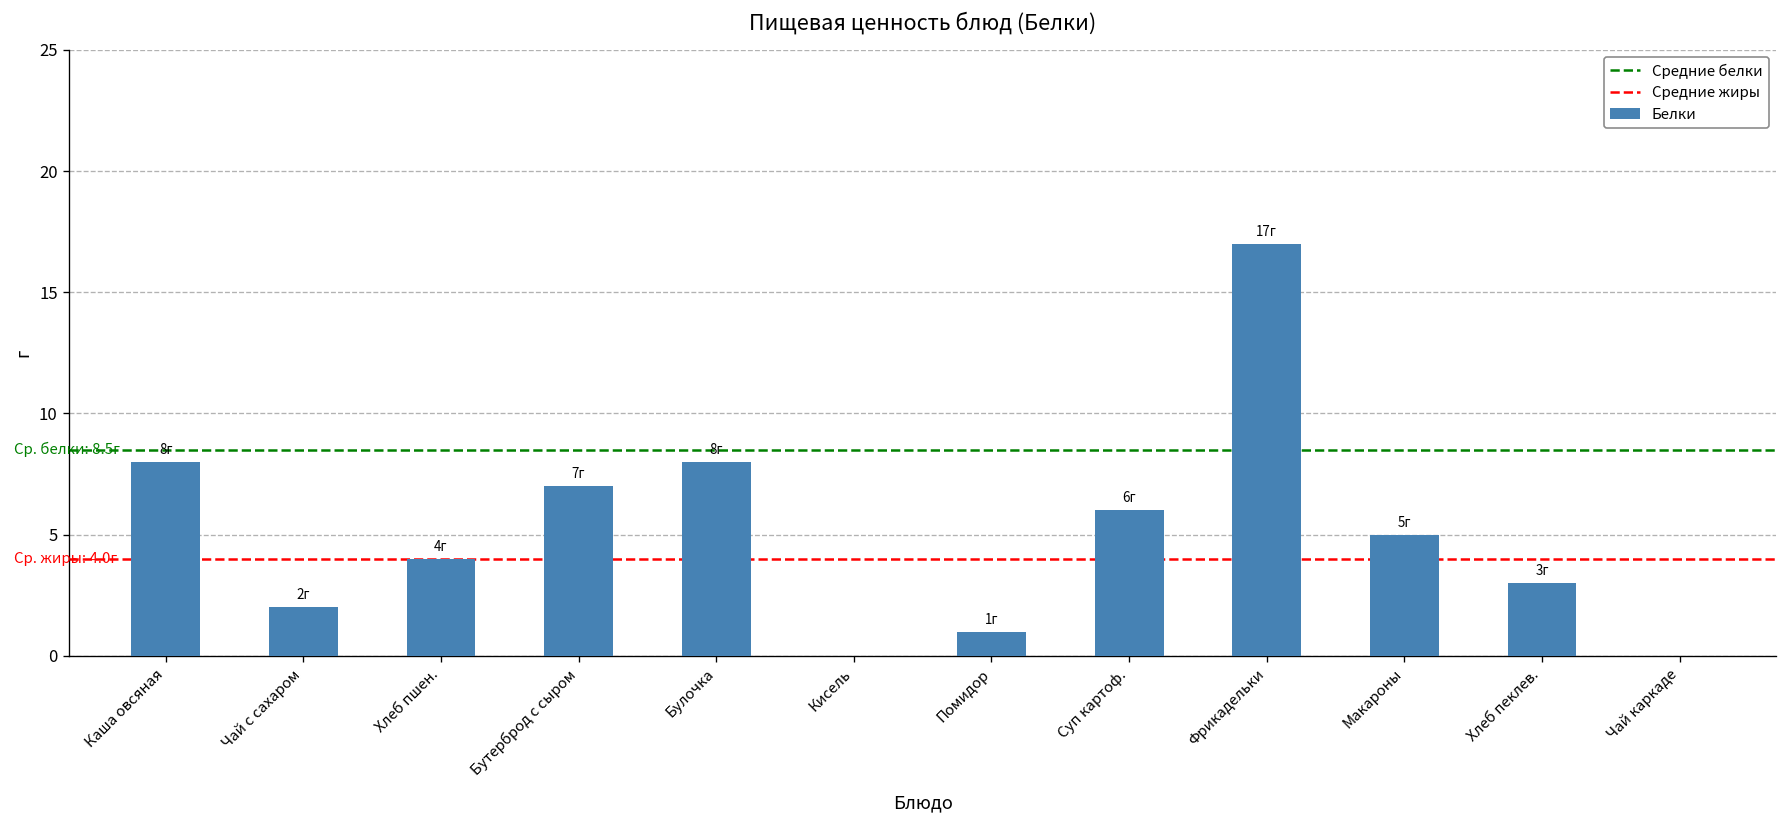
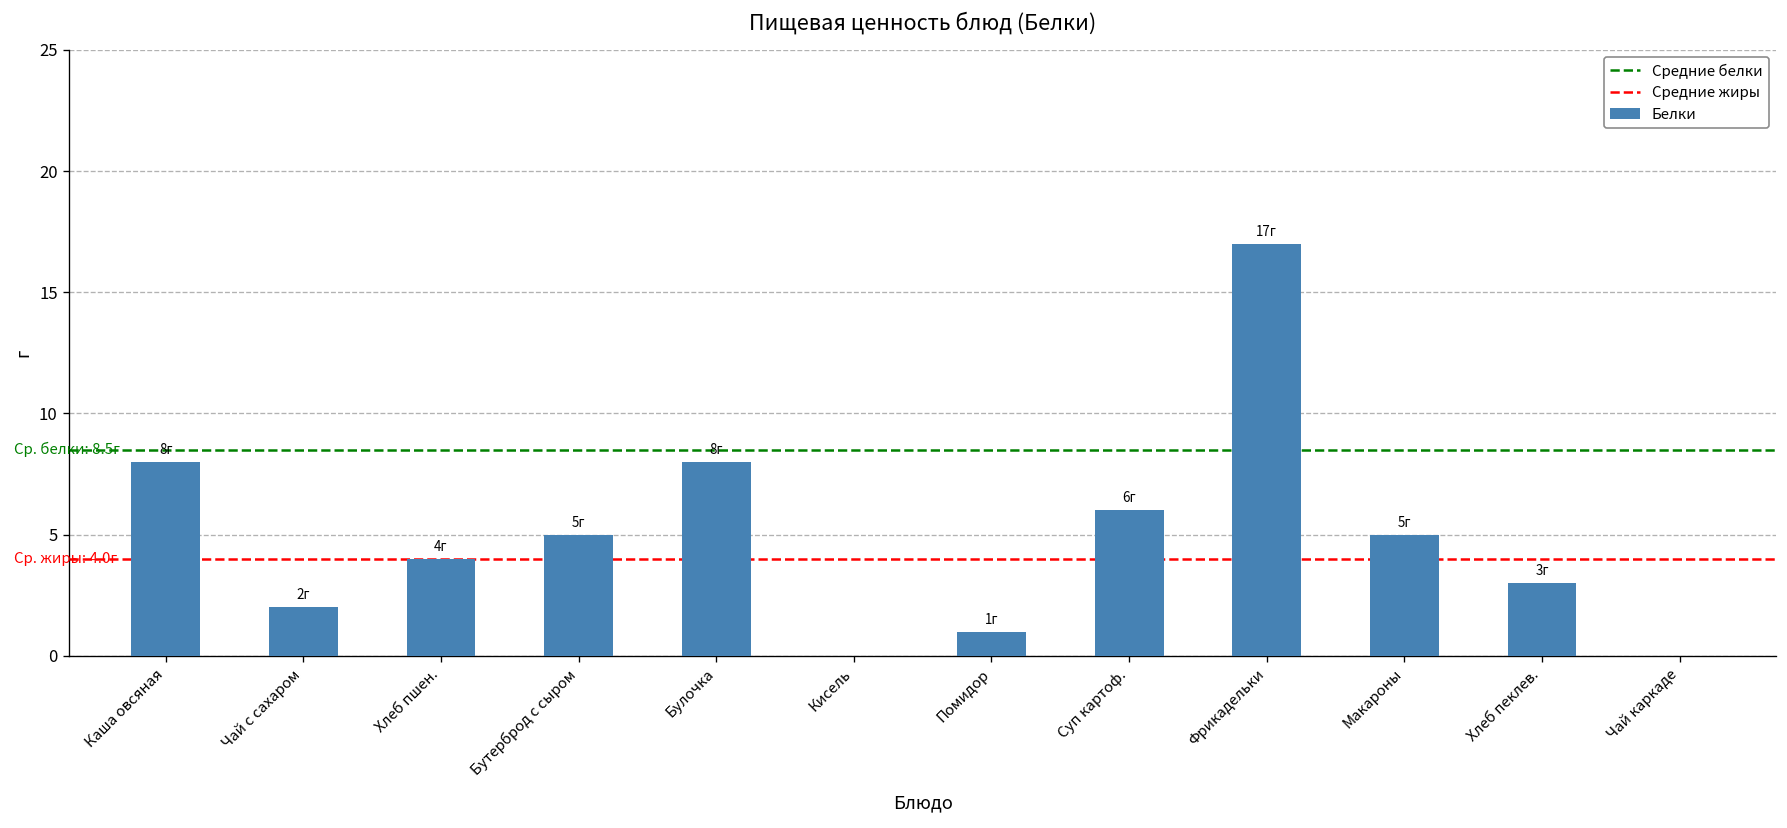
  {
    "Каша овсяная": "8г",
    "Чай с сахаром": "2г",
    "Хлеб пшен.": "4г",
-   "Бутерброд с сыром": "7г",
+   "Бутерброд с сыром": "5г",
    "Булочка": "8г",
    "Помидор": "1г",
    "Суп картоф.": "6г",
    "Фрикадельки": "17г",
    "Макароны": "5г",
    "Хлеб пеклев.": "3г"
  }
